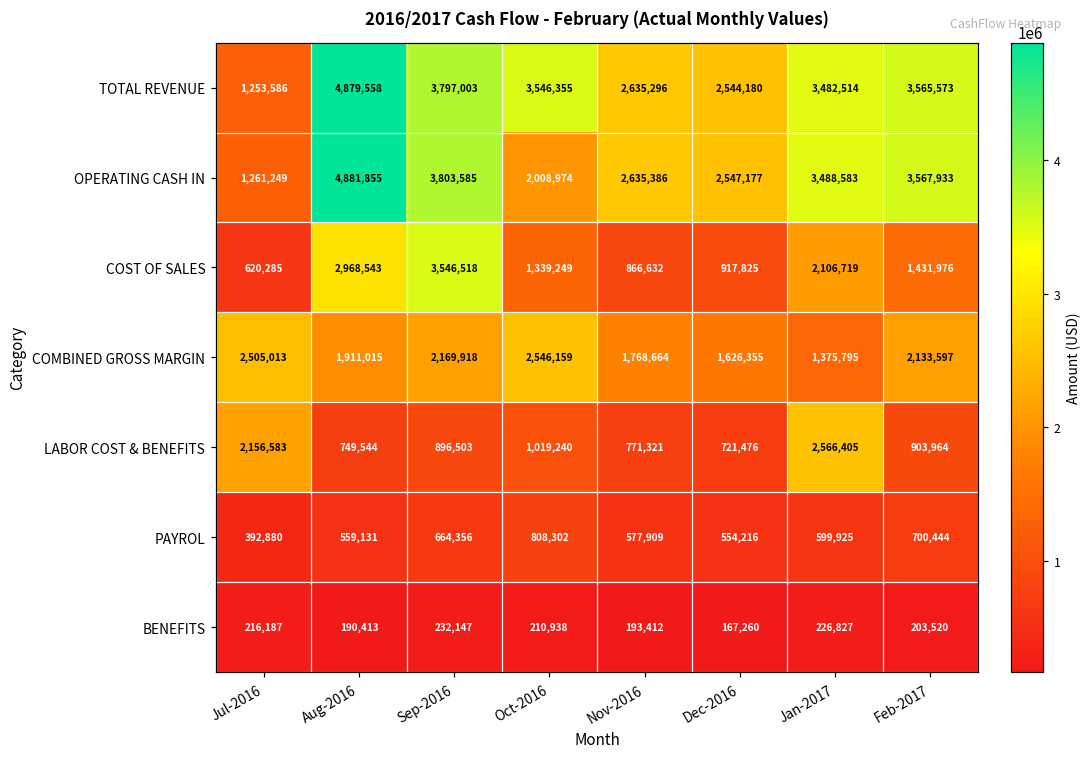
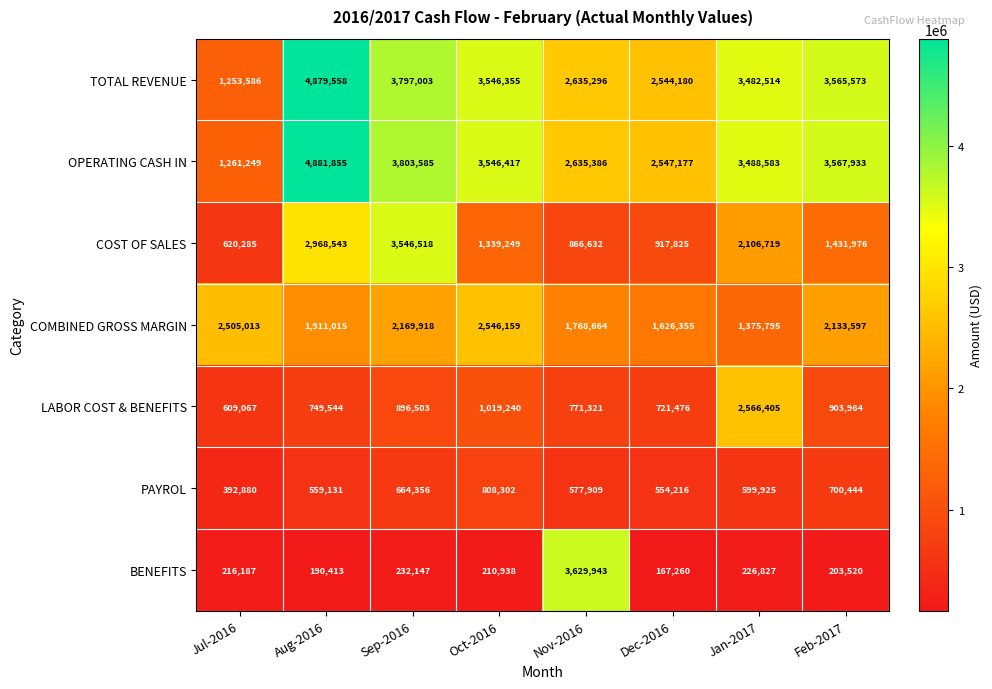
  {
    "TOTAL REVENUE": {
      "Jul-2016": "1,253,586",
      "Aug-2016": "4,879,558",
      "Sep-2016": "3,797,003",
      "Oct-2016": "3,546,355",
      "Nov-2016": "2,635,296",
      "Dec-2016": "2,544,180",
      "Jan-2017": "3,482,514",
      "Feb-2017": "3,565,573"
    },
    "OPERATING CASH IN": {
      "Jul-2016": "1,261,249",
      "Aug-2016": "4,881,855",
      "Sep-2016": "3,803,585",
-     "Oct-2016": "2,008,974",
+     "Oct-2016": "3,546,417",
      "Nov-2016": "2,635,386",
      "Dec-2016": "2,547,177",
      "Jan-2017": "3,488,583",
      "Feb-2017": "3,567,933"
    },
    "COST OF SALES": {
      "Jul-2016": "620,285",
      "Aug-2016": "2,968,543",
      "Sep-2016": "3,546,518",
      "Oct-2016": "1,339,249",
      "Nov-2016": "866,632",
      "Dec-2016": "917,825",
      "Jan-2017": "2,106,719",
      "Feb-2017": "1,431,976"
    },
    "COMBINED GROSS MARGIN": {
      "Jul-2016": "2,505,013",
      "Aug-2016": "1,911,015",
      "Sep-2016": "2,169,918",
      "Oct-2016": "2,546,159",
      "Nov-2016": "1,768,664",
      "Dec-2016": "1,626,355",
      "Jan-2017": "1,375,795",
      "Feb-2017": "2,133,597"
    },
    "LABOR COST & BENEFITS": {
-     "Jul-2016": "2,156,583",
+     "Jul-2016": "609,067",
      "Aug-2016": "749,544",
      "Sep-2016": "896,503",
      "Oct-2016": "1,019,240",
      "Nov-2016": "771,321",
      "Dec-2016": "721,476",
      "Jan-2017": "2,566,405",
      "Feb-2017": "903,964"
    },
    "PAYROL": {
      "Jul-2016": "392,880",
      "Aug-2016": "559,131",
      "Sep-2016": "664,356",
      "Oct-2016": "808,302",
      "Nov-2016": "577,909",
      "Dec-2016": "554,216",
      "Jan-2017": "599,925",
      "Feb-2017": "700,444"
    },
    "BENEFITS": {
      "Jul-2016": "216,187",
      "Aug-2016": "190,413",
      "Sep-2016": "232,147",
      "Oct-2016": "210,938",
-     "Nov-2016": "193,412",
+     "Nov-2016": "3,629,943",
      "Dec-2016": "167,260",
      "Jan-2017": "226,827",
      "Feb-2017": "203,520"
    }
  }
